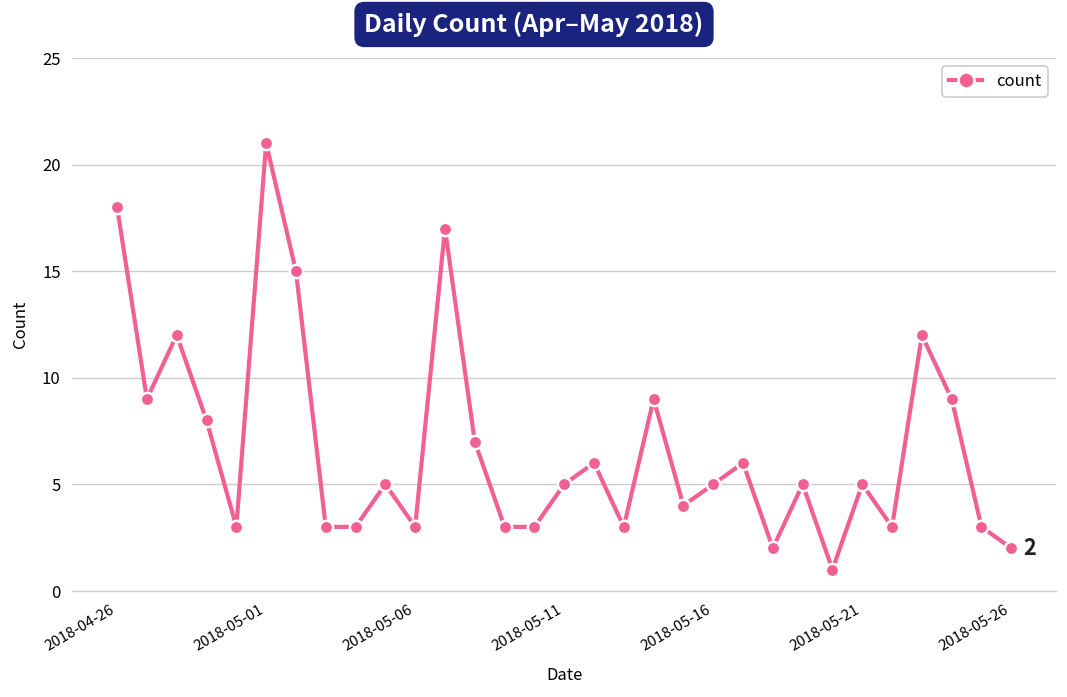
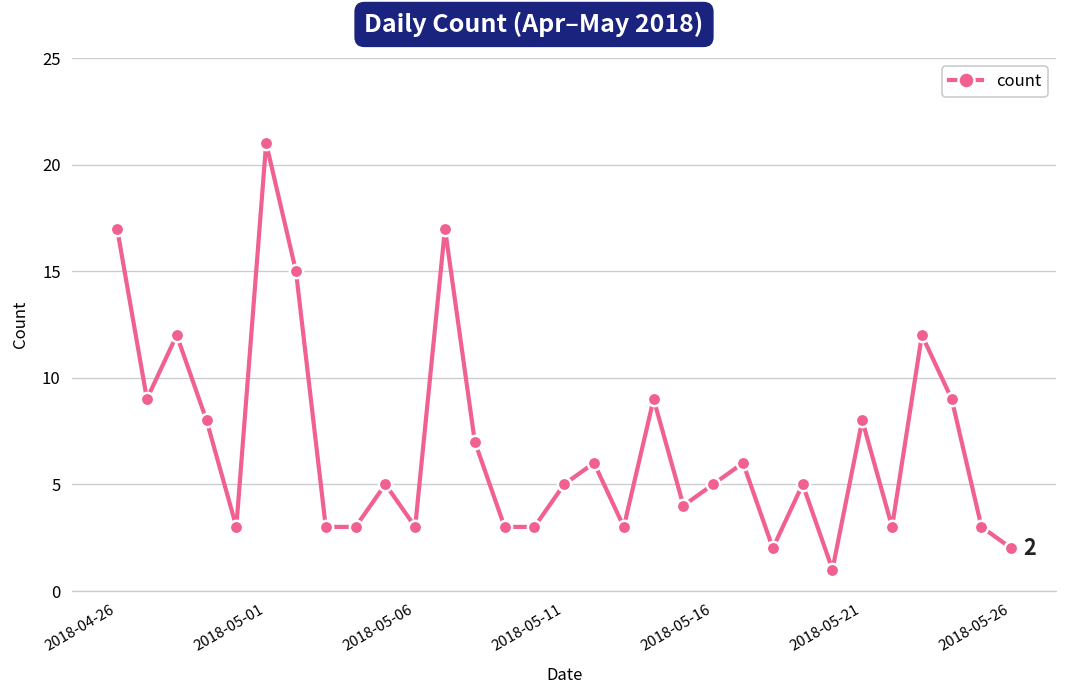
  {
-   "2018-04-26": 18,
+   "2018-04-26": 17,
    "2018-05-01": 21,
    "2018-05-06": 3,
    "2018-05-11": 5,
    "2018-05-16": 5,
-   "2018-05-21": 5
+   "2018-05-21": 8
  }
